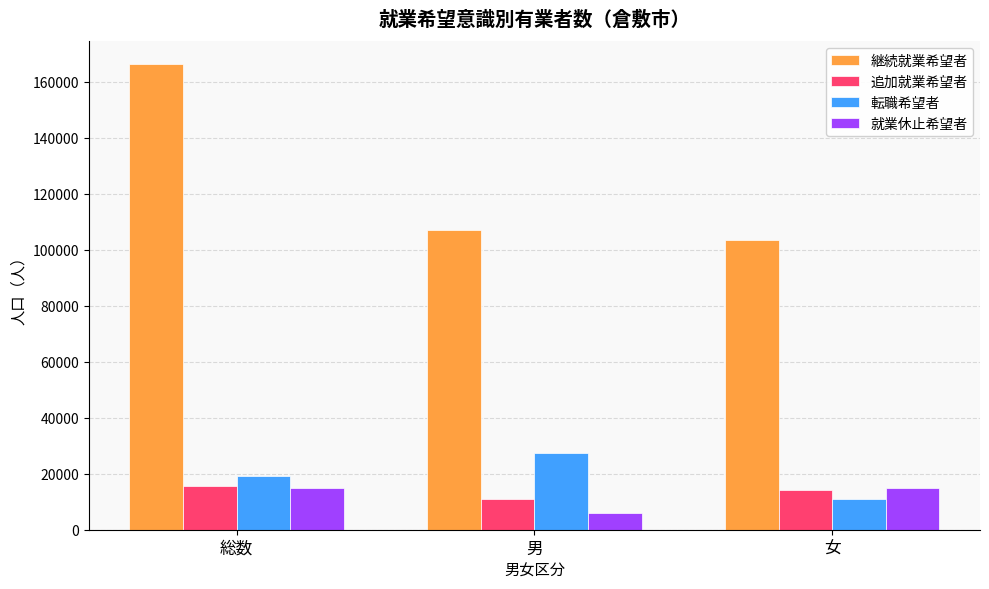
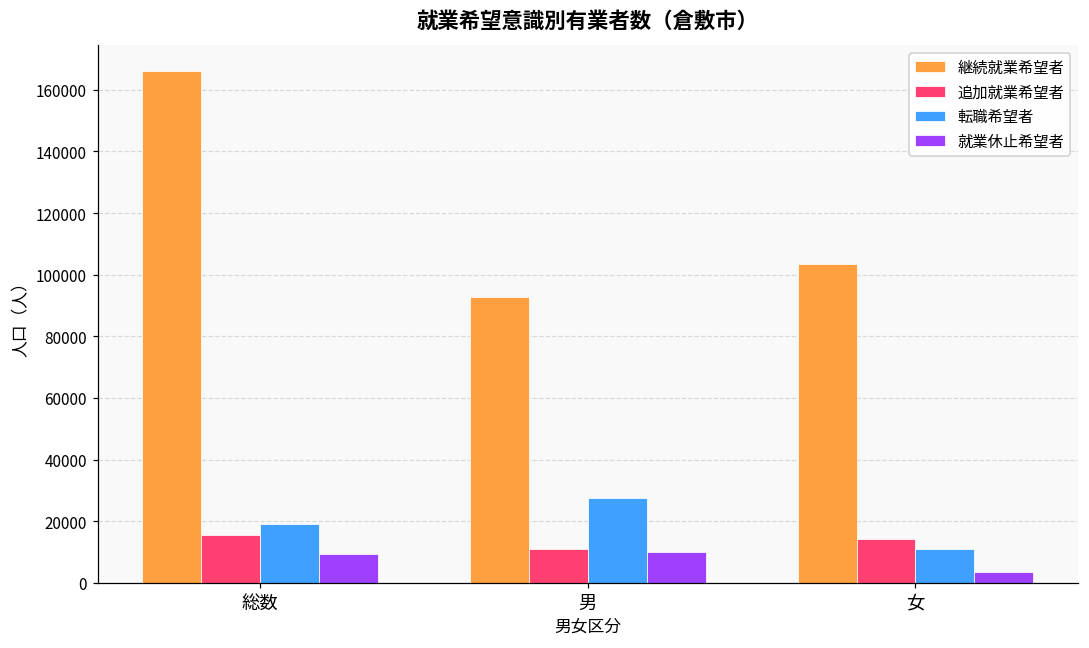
  {
    "継続就業希望者": {
      "総数": 166000,
-     "男": 107000,
+     "男": 93000,
      "女": 104000
    },
    "追加就業希望者": {
      "総数": 16000,
      "男": 11000,
      "女": 14000
    },
    "転職希望者": {
      "総数": 19000,
      "男": 27000,
      "女": 11000
    },
    "就業休止希望者": {
-     "総数": 15000,
-     "男": 6000,
-     "女": 15000
+     "総数": 9000,
+     "男": 10000,
+     "女": 3000
    }
  }
